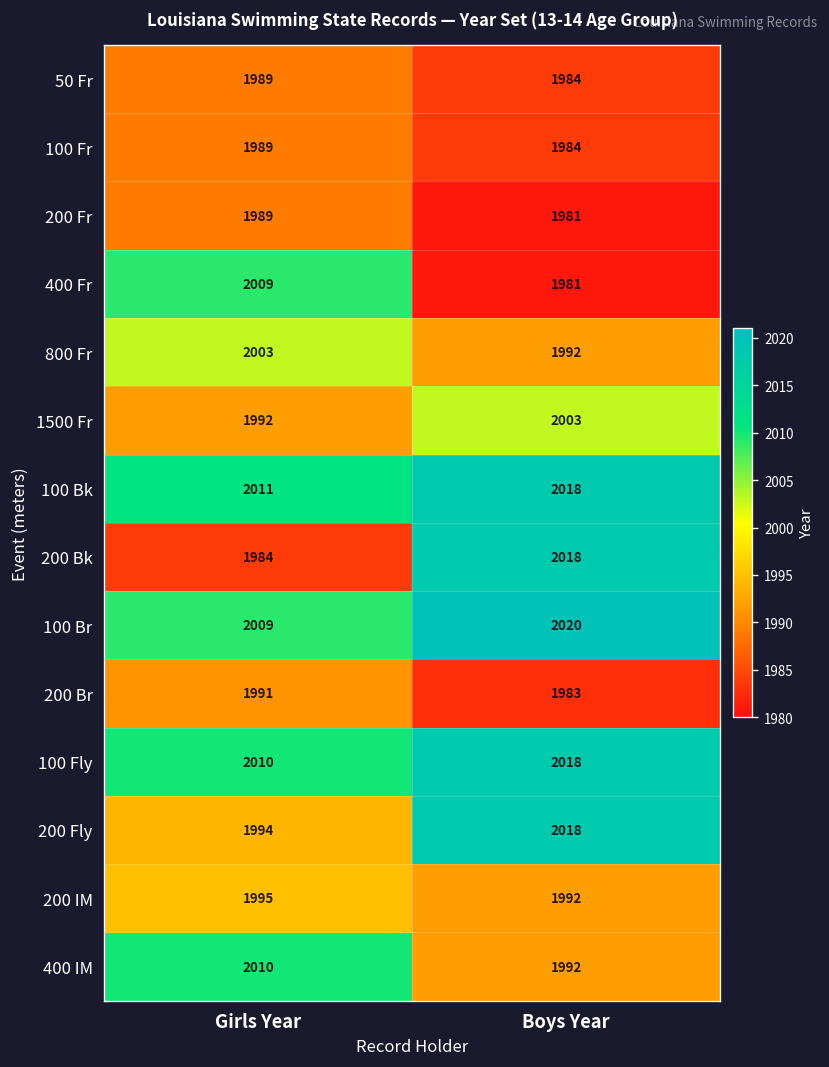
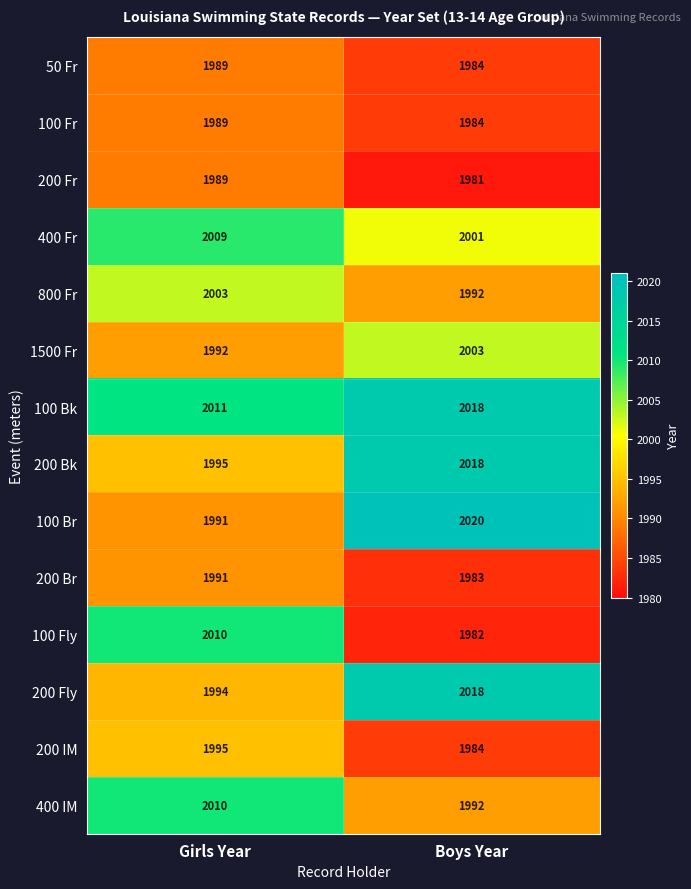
  {
    "50 Fr": {
      "Girls Year": 1989,
      "Boys Year": 1984
    },
    "100 Fr": {
      "Girls Year": 1989,
      "Boys Year": 1984
    },
    "200 Fr": {
      "Girls Year": 1989,
      "Boys Year": 1981
    },
    "400 Fr": {
      "Girls Year": 2009,
-     "Boys Year": 1981
+     "Boys Year": 2001
    },
    "800 Fr": {
      "Girls Year": 2003,
      "Boys Year": 1992
    },
    "1500 Fr": {
      "Girls Year": 1992,
      "Boys Year": 2003
    },
    "100 Bk": {
      "Girls Year": 2011,
      "Boys Year": 2018
    },
    "200 Bk": {
-     "Girls Year": 1984,
+     "Girls Year": 1995,
      "Boys Year": 2018
    },
    "100 Br": {
-     "Girls Year": 2009,
+     "Girls Year": 1991,
      "Boys Year": 2020
    },
    "200 Br": {
      "Girls Year": 1991,
      "Boys Year": 1983
    },
    "100 Fly": {
      "Girls Year": 2010,
-     "Boys Year": 2018
+     "Boys Year": 1982
    },
    "200 Fly": {
      "Girls Year": 1994,
      "Boys Year": 2018
    },
    "200 IM": {
      "Girls Year": 1995,
-     "Boys Year": 1992
+     "Boys Year": 1984
    },
    "400 IM": {
      "Girls Year": 2010,
      "Boys Year": 1992
    }
  }
